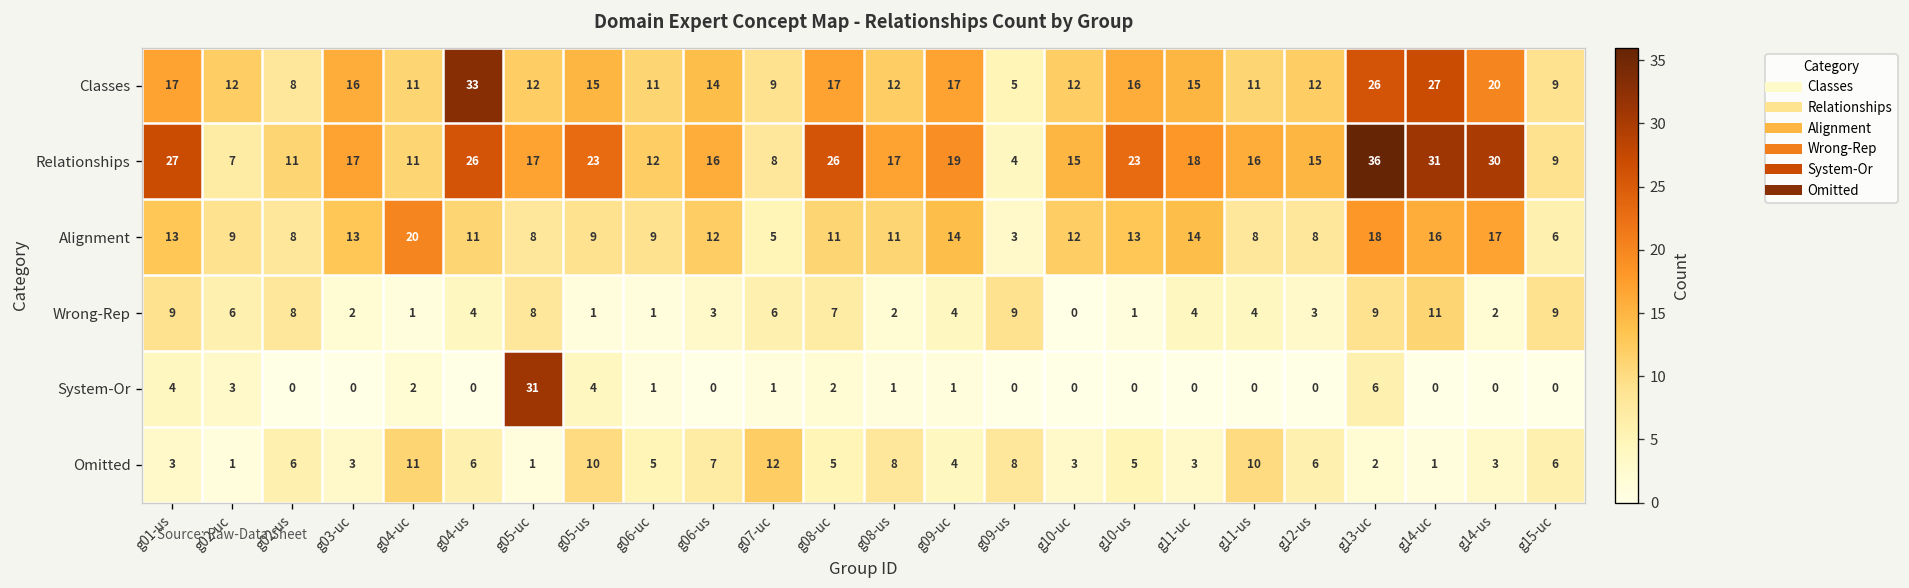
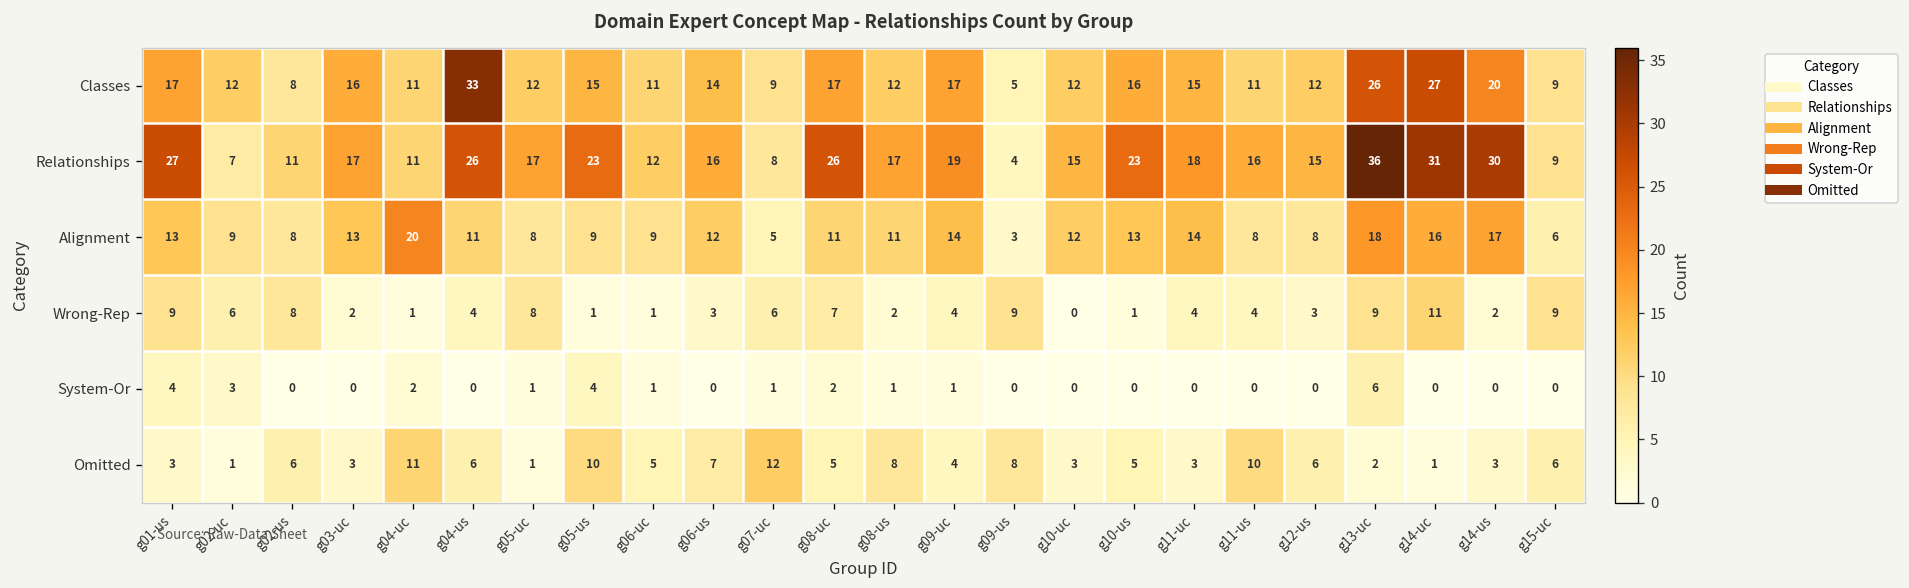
  {
    "Classes": {
      "g01-us": 17,
      "g02-uc": 12,
      "g02-us": 8,
      "g03-uc": 16,
      "g04-uc": 11,
      "g04-us": 33,
      "g05-uc": 12,
      "g05-us": 15,
      "g06-uc": 11,
      "g06-us": 14,
      "g07-uc": 9,
      "g08-uc": 17,
      "g08-us": 12,
      "g09-uc": 17,
      "g09-us": 5,
      "g10-uc": 12,
      "g10-us": 16,
      "g11-uc": 15,
      "g11-us": 11,
      "g12-us": 12,
      "g13-uc": 26,
      "g14-uc": 27,
      "g14-us": 20,
      "g15-uc": 9
    },
    "Relationships": {
      "g01-us": 27,
      "g02-uc": 7,
      "g02-us": 11,
      "g03-uc": 17,
      "g04-uc": 11,
      "g04-us": 26,
      "g05-uc": 17,
      "g05-us": 23,
      "g06-uc": 12,
      "g06-us": 16,
      "g07-uc": 8,
      "g08-uc": 26,
      "g08-us": 17,
      "g09-uc": 19,
      "g09-us": 4,
      "g10-uc": 15,
      "g10-us": 23,
      "g11-uc": 18,
      "g11-us": 16,
      "g12-us": 15,
      "g13-uc": 36,
      "g14-uc": 31,
      "g14-us": 30,
      "g15-uc": 9
    },
    "Alignment": {
      "g01-us": 13,
      "g02-uc": 9,
      "g02-us": 8,
      "g03-uc": 13,
      "g04-uc": 20,
      "g04-us": 11,
      "g05-uc": 8,
      "g05-us": 9,
      "g06-uc": 9,
      "g06-us": 12,
      "g07-uc": 5,
      "g08-uc": 11,
      "g08-us": 11,
      "g09-uc": 14,
      "g09-us": 3,
      "g10-uc": 12,
      "g10-us": 13,
      "g11-uc": 14,
      "g11-us": 8,
      "g12-us": 8,
      "g13-uc": 18,
      "g14-uc": 16,
      "g14-us": 17,
      "g15-uc": 6
    },
    "Wrong-Rep": {
      "g01-us": 9,
      "g02-uc": 6,
      "g02-us": 8,
      "g03-uc": 2,
      "g04-uc": 1,
      "g04-us": 4,
      "g05-uc": 8,
      "g05-us": 1,
      "g06-uc": 1,
      "g06-us": 3,
      "g07-uc": 6,
      "g08-uc": 7,
      "g08-us": 2,
      "g09-uc": 4,
      "g09-us": 9,
      "g10-uc": 0,
      "g10-us": 1,
      "g11-uc": 4,
      "g11-us": 4,
      "g12-us": 3,
      "g13-uc": 9,
      "g14-uc": 11,
      "g14-us": 2,
      "g15-uc": 9
    },
    "System-Or": {
      "g01-us": 4,
      "g02-uc": 3,
      "g02-us": 0,
      "g03-uc": 0,
      "g04-uc": 2,
      "g04-us": 0,
-     "g05-uc": 31,
+     "g05-uc": 1,
      "g05-us": 4,
      "g06-uc": 1,
      "g06-us": 0,
      "g07-uc": 1,
      "g08-uc": 2,
      "g08-us": 1,
      "g09-uc": 1,
      "g09-us": 0,
      "g10-uc": 0,
      "g10-us": 0,
      "g11-uc": 0,
      "g11-us": 0,
      "g12-us": 0,
      "g13-uc": 6,
      "g14-uc": 0,
      "g14-us": 0,
      "g15-uc": 0
    },
    "Omitted": {
      "g01-us": 3,
      "g02-uc": 1,
      "g02-us": 6,
      "g03-uc": 3,
      "g04-uc": 11,
      "g04-us": 6,
      "g05-uc": 1,
      "g05-us": 10,
      "g06-uc": 5,
      "g06-us": 7,
      "g07-uc": 12,
      "g08-uc": 5,
      "g08-us": 8,
      "g09-uc": 4,
      "g09-us": 8,
      "g10-uc": 3,
      "g10-us": 5,
      "g11-uc": 3,
      "g11-us": 10,
      "g12-us": 6,
      "g13-uc": 2,
      "g14-uc": 1,
      "g14-us": 3,
      "g15-uc": 6
    }
  }
